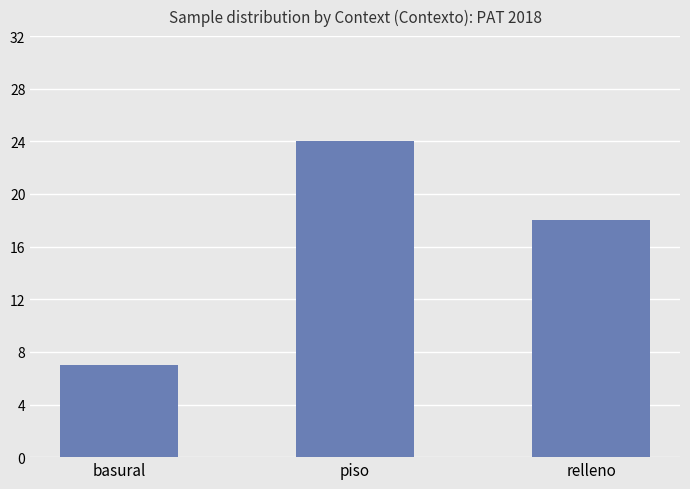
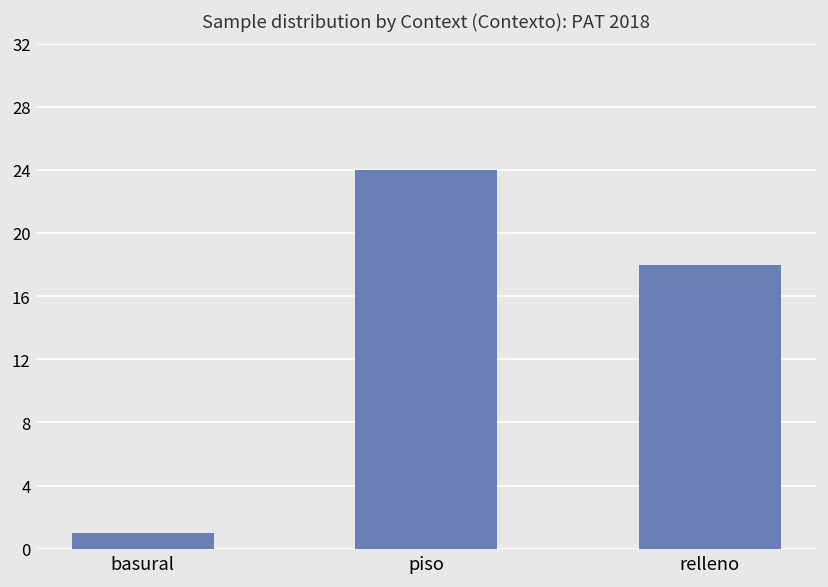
  {
-   "basural": 7,
+   "basural": 1,
    "piso": 24,
    "relleno": 18
  }
